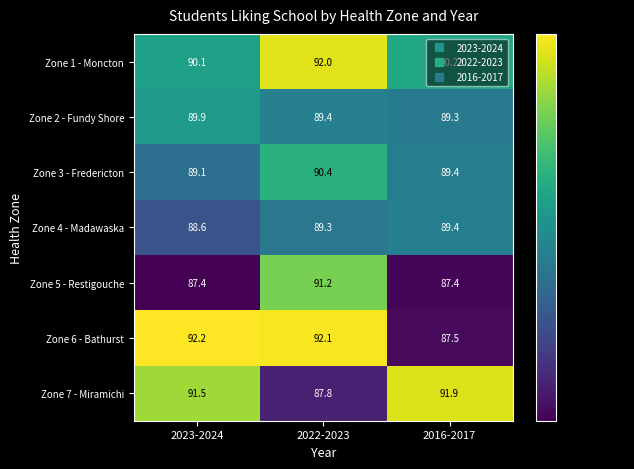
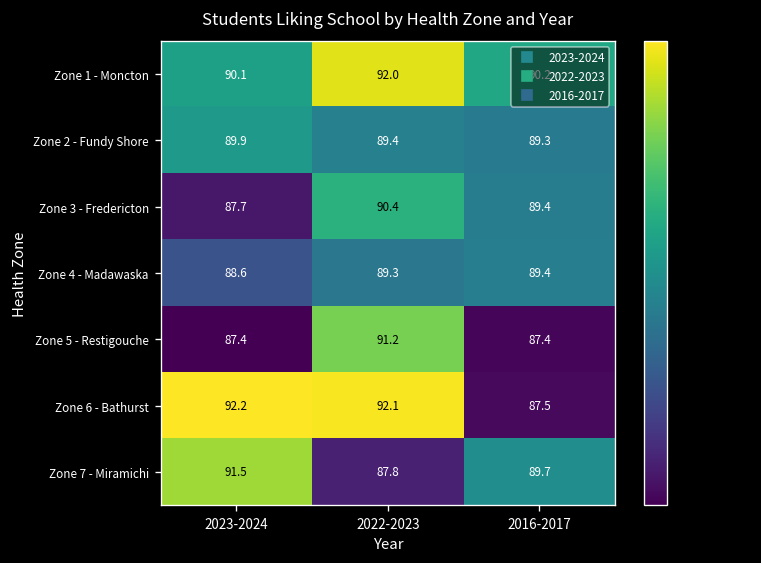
  {
    "Zone 1 - Moncton": {
      "2023-2024": 90.1,
      "2022-2023": 92.0
    },
    "Zone 2 - Fundy Shore": {
      "2023-2024": 89.9,
      "2022-2023": 89.4,
      "2016-2017": 89.3
    },
    "Zone 3 - Fredericton": {
-     "2023-2024": 89.1,
+     "2023-2024": 87.7,
      "2022-2023": 90.4,
      "2016-2017": 89.4
    },
    "Zone 4 - Madawaska": {
      "2023-2024": 88.6,
      "2022-2023": 89.3,
      "2016-2017": 89.4
    },
    "Zone 5 - Restigouche": {
      "2023-2024": 87.4,
      "2022-2023": 91.2,
      "2016-2017": 87.4
    },
    "Zone 6 - Bathurst": {
      "2023-2024": 92.2,
      "2022-2023": 92.1,
      "2016-2017": 87.5
    },
    "Zone 7 - Miramichi": {
      "2023-2024": 91.5,
      "2022-2023": 87.8,
-     "2016-2017": 91.9
+     "2016-2017": 89.7
    }
  }
